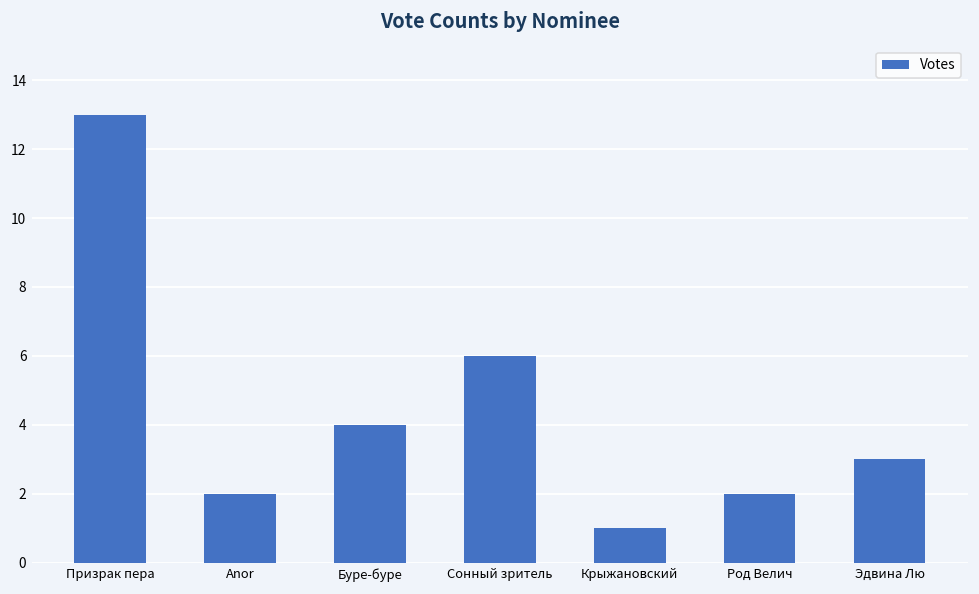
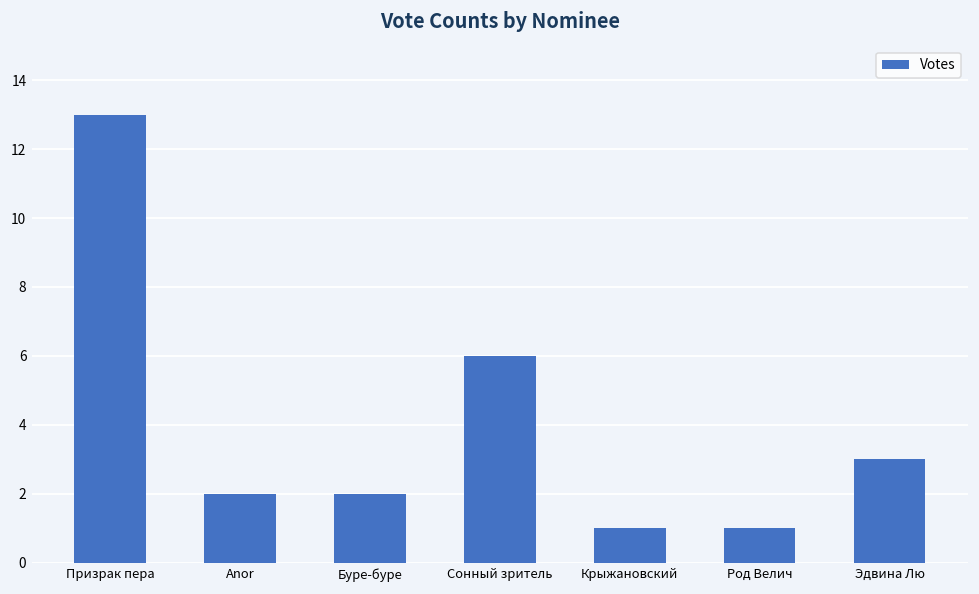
  {
    "Призрак пера": 13,
    "Anor": 2,
-   "Буре-буре": 4,
+   "Буре-буре": 2,
    "Сонный зритель": 6,
    "Крыжановский": 1,
-   "Род Велич": 2,
+   "Род Велич": 1,
    "Эдвина Лю": 3
  }
